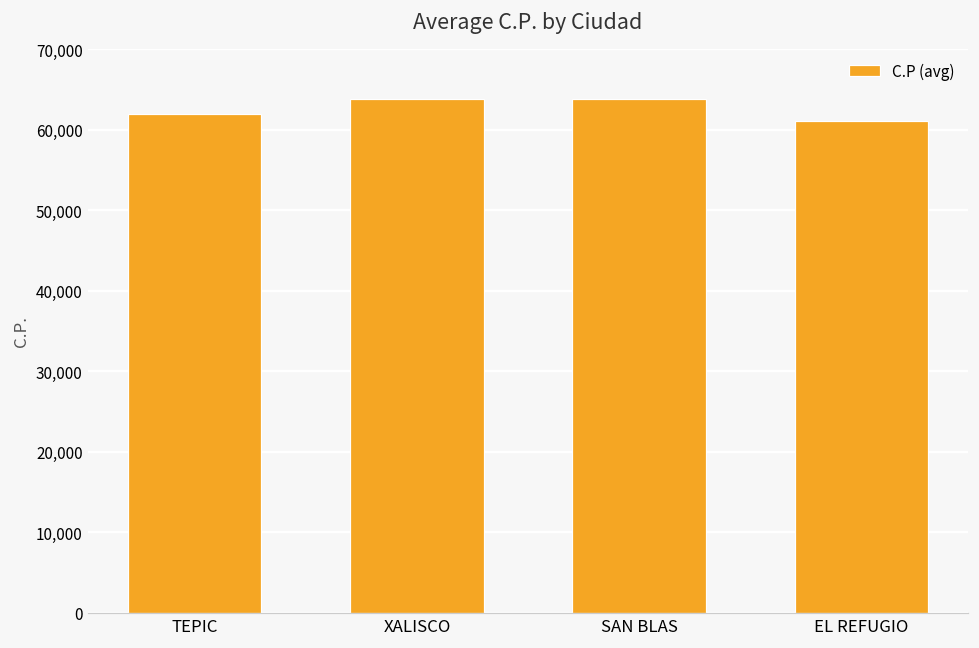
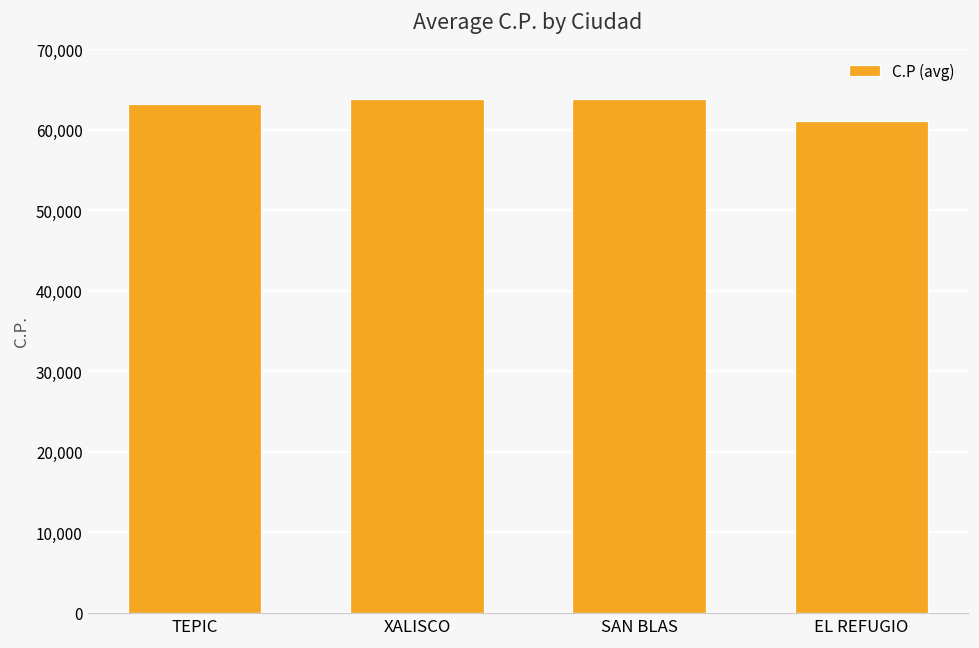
  {
-   "TEPIC": "62,000",
+   "TEPIC": "63,000",
    "XALISCO": "64,000",
    "SAN BLAS": "64,000",
    "EL REFUGIO": "61,000"
  }
